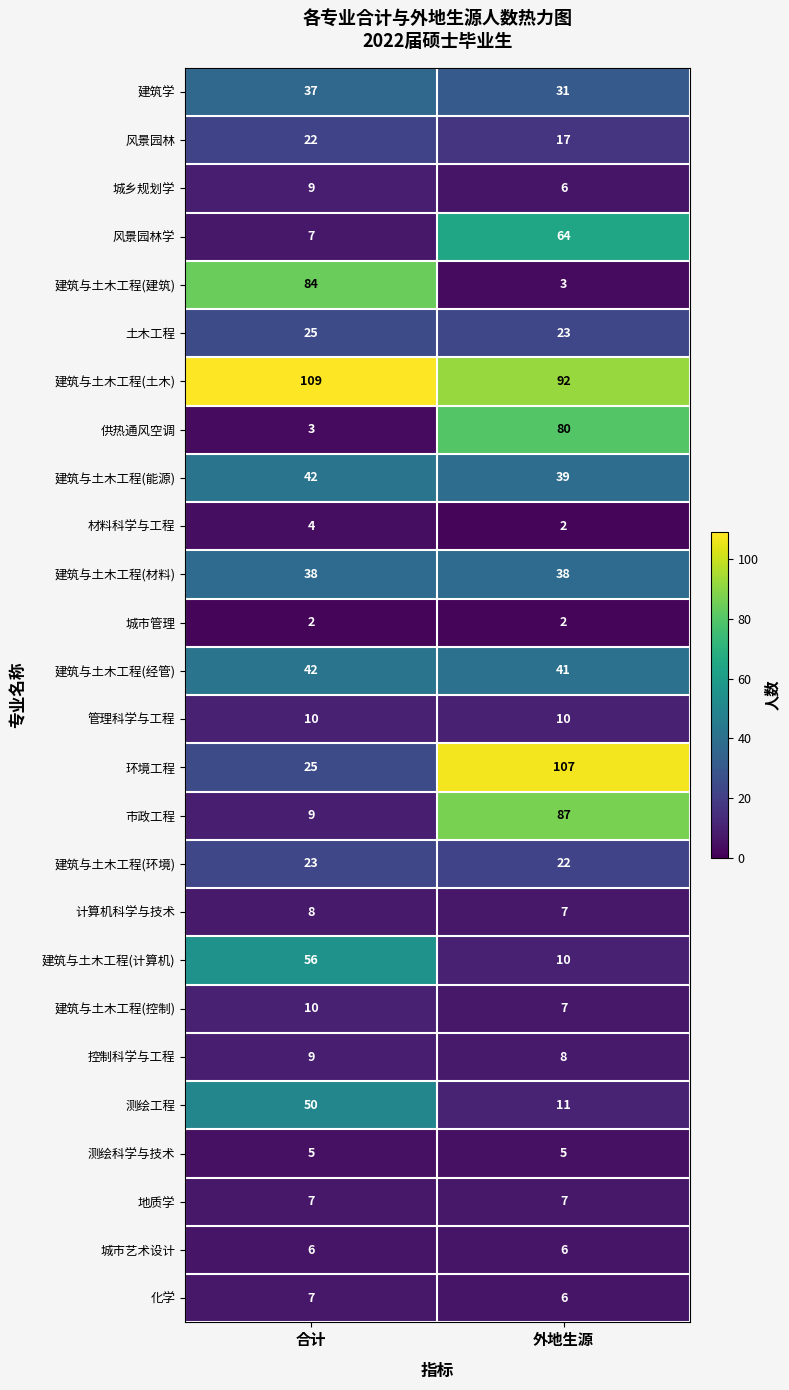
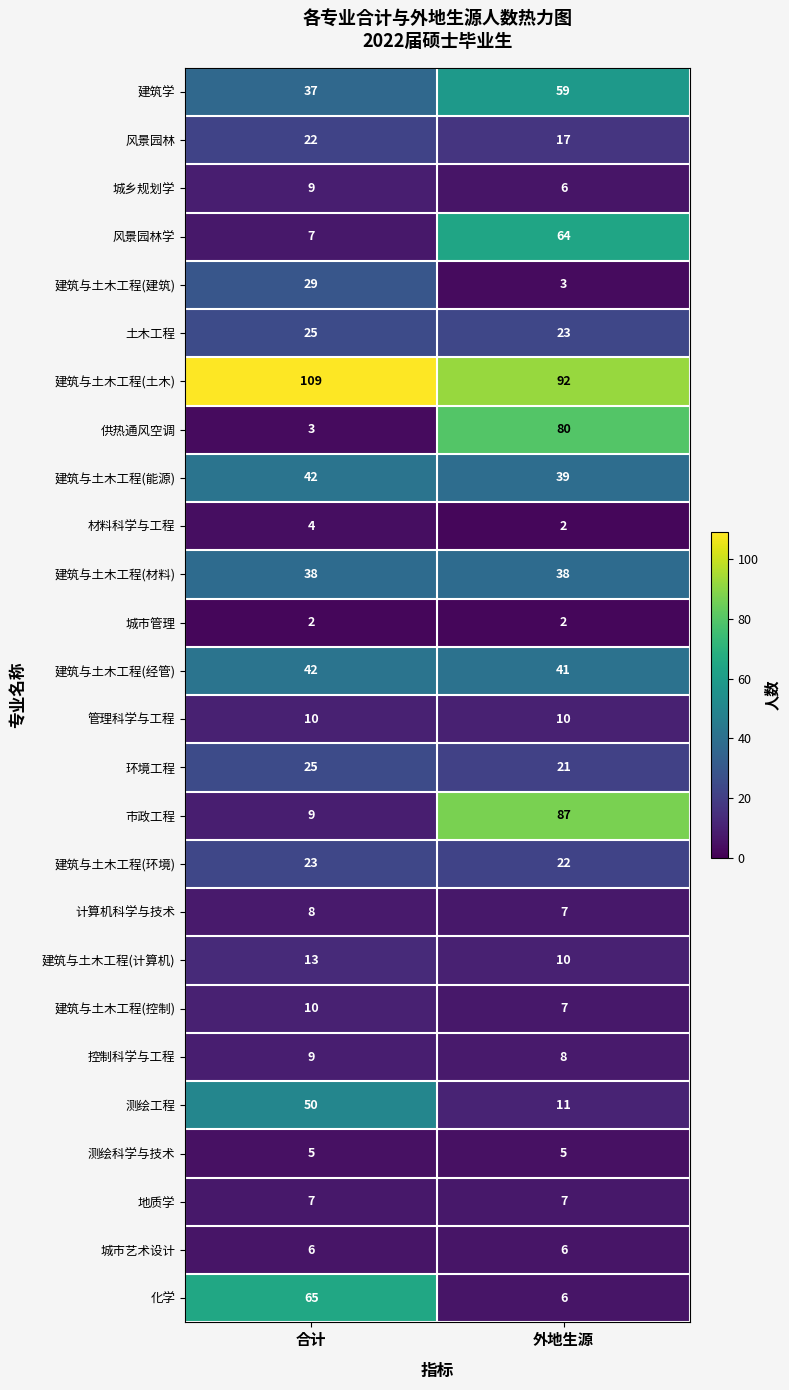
  {
    "建筑学": {
      "合计": 37,
-     "外地生源": 31
+     "外地生源": 59
    },
    "风景园林": {
      "合计": 22,
      "外地生源": 17
    },
    "城乡规划学": {
      "合计": 9,
      "外地生源": 6
    },
    "风景园林学": {
      "合计": 7,
      "外地生源": 64
    },
    "建筑与土木工程(建筑)": {
-     "合计": 84,
+     "合计": 29,
      "外地生源": 3
    },
    "土木工程": {
      "合计": 25,
      "外地生源": 23
    },
    "建筑与土木工程(土木)": {
      "合计": 109,
      "外地生源": 92
    },
    "供热通风空调": {
      "合计": 3,
      "外地生源": 80
    },
    "建筑与土木工程(能源)": {
      "合计": 42,
      "外地生源": 39
    },
    "材料科学与工程": {
      "合计": 4,
      "外地生源": 2
    },
    "建筑与土木工程(材料)": {
      "合计": 38,
      "外地生源": 38
    },
    "城市管理": {
      "合计": 2,
      "外地生源": 2
    },
    "建筑与土木工程(经管)": {
      "合计": 42,
      "外地生源": 41
    },
    "管理科学与工程": {
      "合计": 10,
      "外地生源": 10
    },
    "环境工程": {
      "合计": 25,
-     "外地生源": 107
+     "外地生源": 21
    },
    "市政工程": {
      "合计": 9,
      "外地生源": 87
    },
    "建筑与土木工程(环境)": {
      "合计": 23,
      "外地生源": 22
    },
    "计算机科学与技术": {
      "合计": 8,
      "外地生源": 7
    },
    "建筑与土木工程(计算机)": {
-     "合计": 56,
+     "合计": 13,
      "外地生源": 10
    },
    "建筑与土木工程(控制)": {
      "合计": 10,
      "外地生源": 7
    },
    "控制科学与工程": {
      "合计": 9,
      "外地生源": 8
    },
    "测绘工程": {
      "合计": 50,
      "外地生源": 11
    },
    "测绘科学与技术": {
      "合计": 5,
      "外地生源": 5
    },
    "地质学": {
      "合计": 7,
      "外地生源": 7
    },
    "城市艺术设计": {
      "合计": 6,
      "外地生源": 6
    },
    "化学": {
-     "合计": 7,
+     "合计": 65,
      "外地生源": 6
    }
  }
